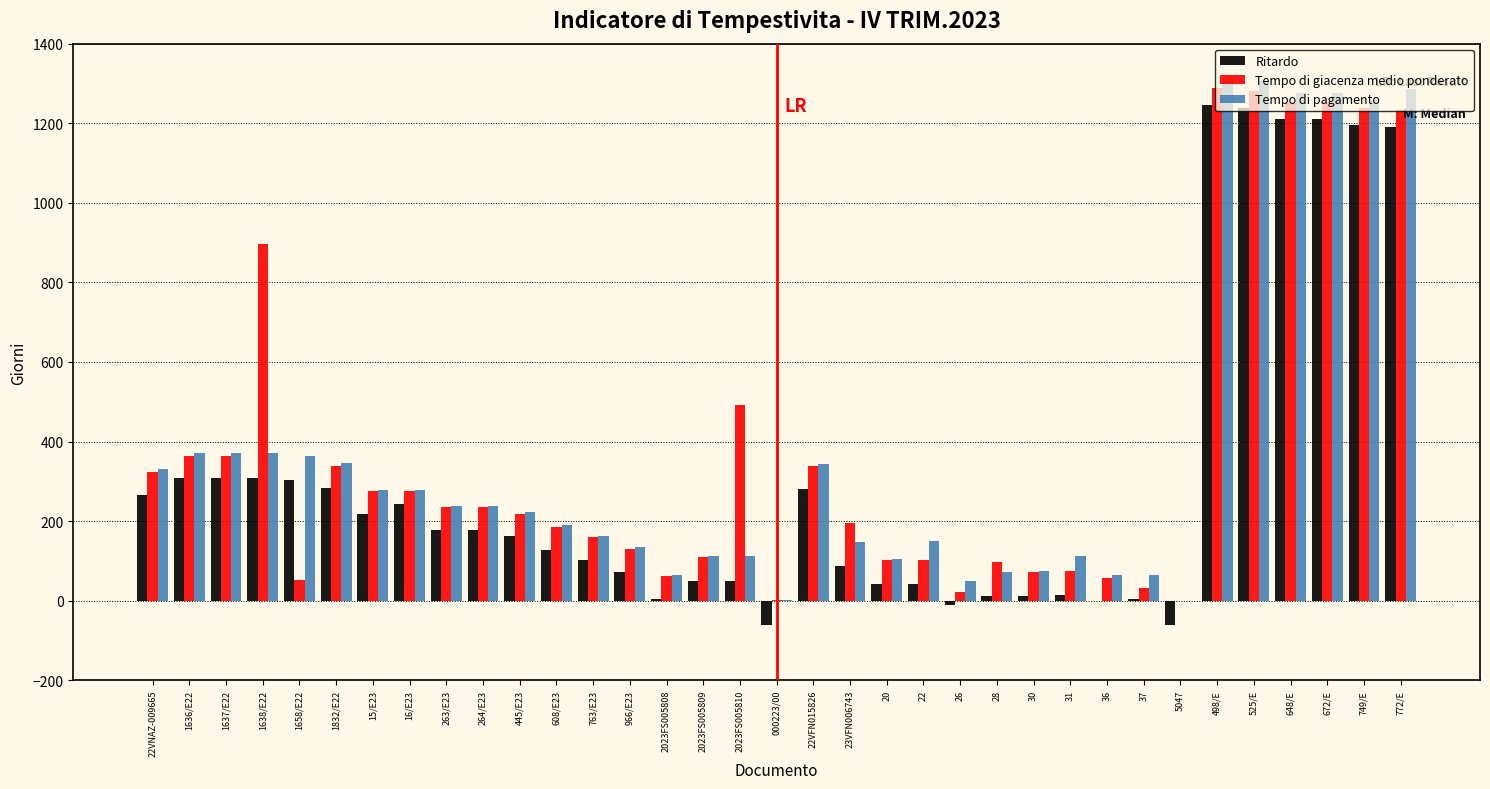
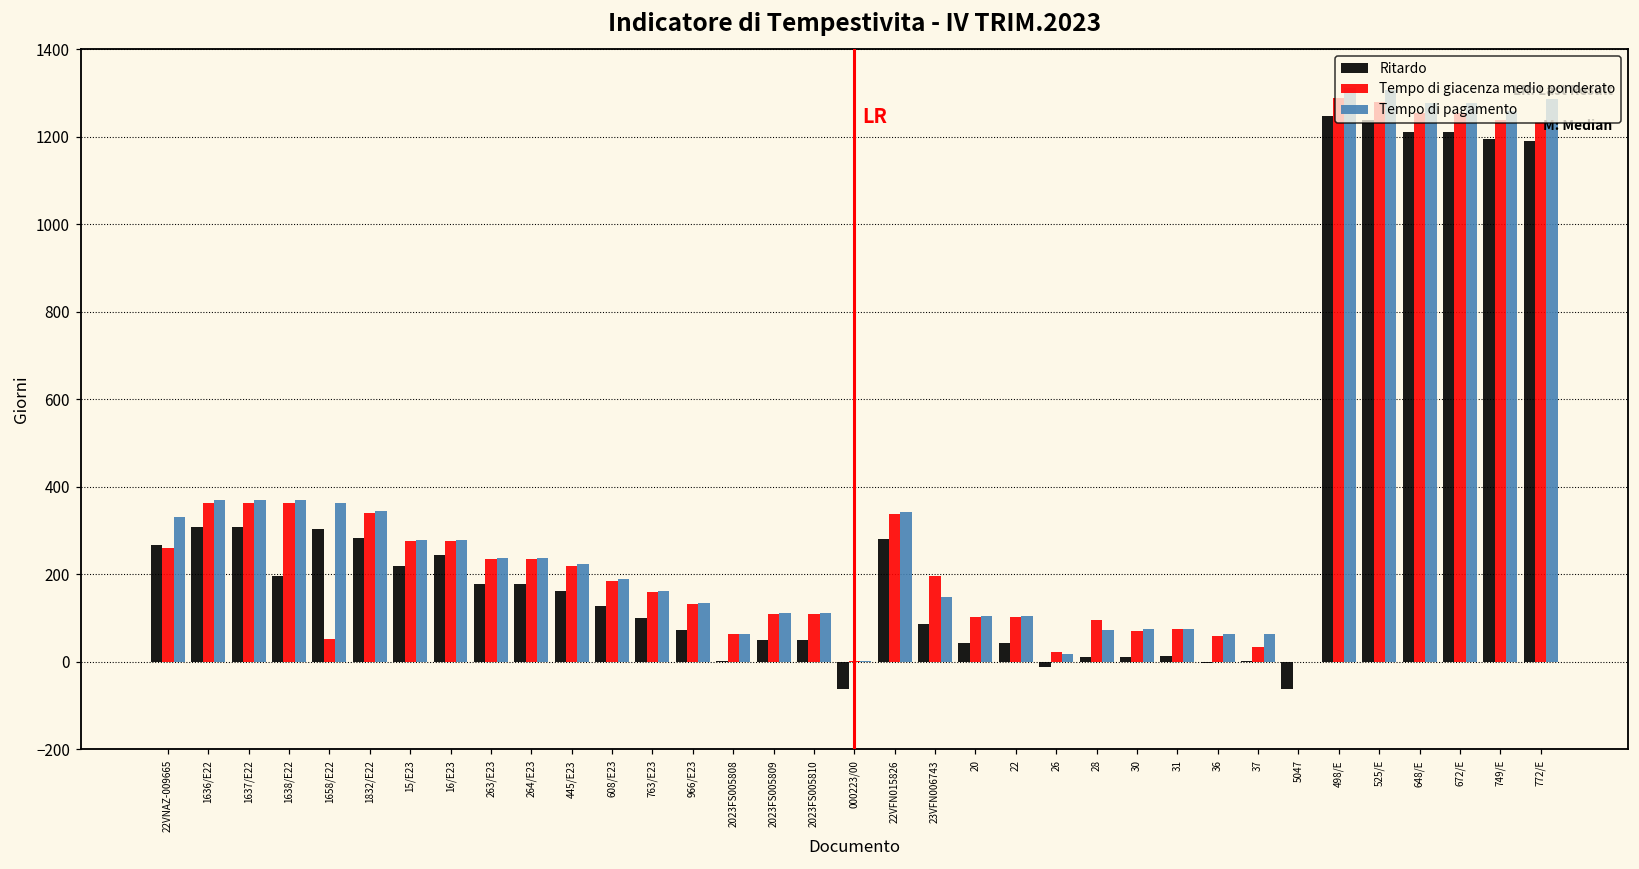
  {
    "Ritardo": {
      "22VNAZ-009665": 270,
      "1636/E22": 310,
      "1637/E22": 310,
-     "1638/E22": 310,
+     "1638/E22": 200,
      "1658/E22": 300,
      "1832/E22": 280,
      "15/E23": 220,
      "16/E23": 240,
      "263/E23": 180,
      "264/E23": 180,
      "445/E23": 160,
      "608/E23": 130,
      "763/E23": 100,
      "966/E23": 70,
      "2023FS005809": 50,
      "2023FS005810": 50,
      "000223/00": -60,
      "22VFN015826": 280,
      "23VFN006743": 90,
      "20": 40,
      "22": 40,
      "26": -10,
      "28": 10,
      "30": 10,
      "31": 10,
      "5047": -60,
      "498/E": 1250,
      "648/E": 1210,
      "672/E": 1210,
      "749/E": 1200,
      "772/E": 1190
    },
    "Tempo di giacenza medio ponderato": {
-     "22VNAZ-009665": 320,
+     "22VNAZ-009665": 260,
      "1636/E22": 360,
      "1637/E22": 360,
-     "1638/E22": 900,
+     "1638/E22": 360,
      "1658/E22": 50,
      "1832/E22": 340,
      "15/E23": 280,
      "16/E23": 280,
      "263/E23": 240,
      "264/E23": 240,
      "445/E23": 220,
      "608/E23": 190,
      "763/E23": 160,
      "966/E23": 130,
      "2023FS005808": 60,
      "2023FS005809": 110,
-     "2023FS005810": 490,
+     "2023FS005810": 110,
      "22VFN015826": 340,
      "23VFN006743": 200,
      "20": 100,
      "22": 100,
      "26": 20,
      "28": 100,
      "30": 70,
      "31": 70,
      "36": 60,
      "37": 30,
      "5047": 0
    },
    "Tempo di pagamento": {
      "22VNAZ-009665": 330,
      "1636/E22": 370,
      "1637/E22": 370,
      "1638/E22": 370,
      "1658/E22": 360,
      "1832/E22": 350,
      "15/E23": 280,
      "16/E23": 280,
      "263/E23": 240,
      "264/E23": 240,
      "445/E23": 220,
      "608/E23": 190,
      "763/E23": 160,
      "966/E23": 130,
      "2023FS005808": 60,
      "2023FS005809": 110,
      "2023FS005810": 110,
      "22VFN015826": 340,
      "23VFN006743": 150,
      "20": 110,
-     "22": 150,
-     "26": 50,
+     "22": 110,
+     "26": 20,
      "28": 70,
      "30": 80,
-     "31": 110,
+     "31": 80,
      "36": 60,
      "37": 60,
      "5047": 0
    }
  }
